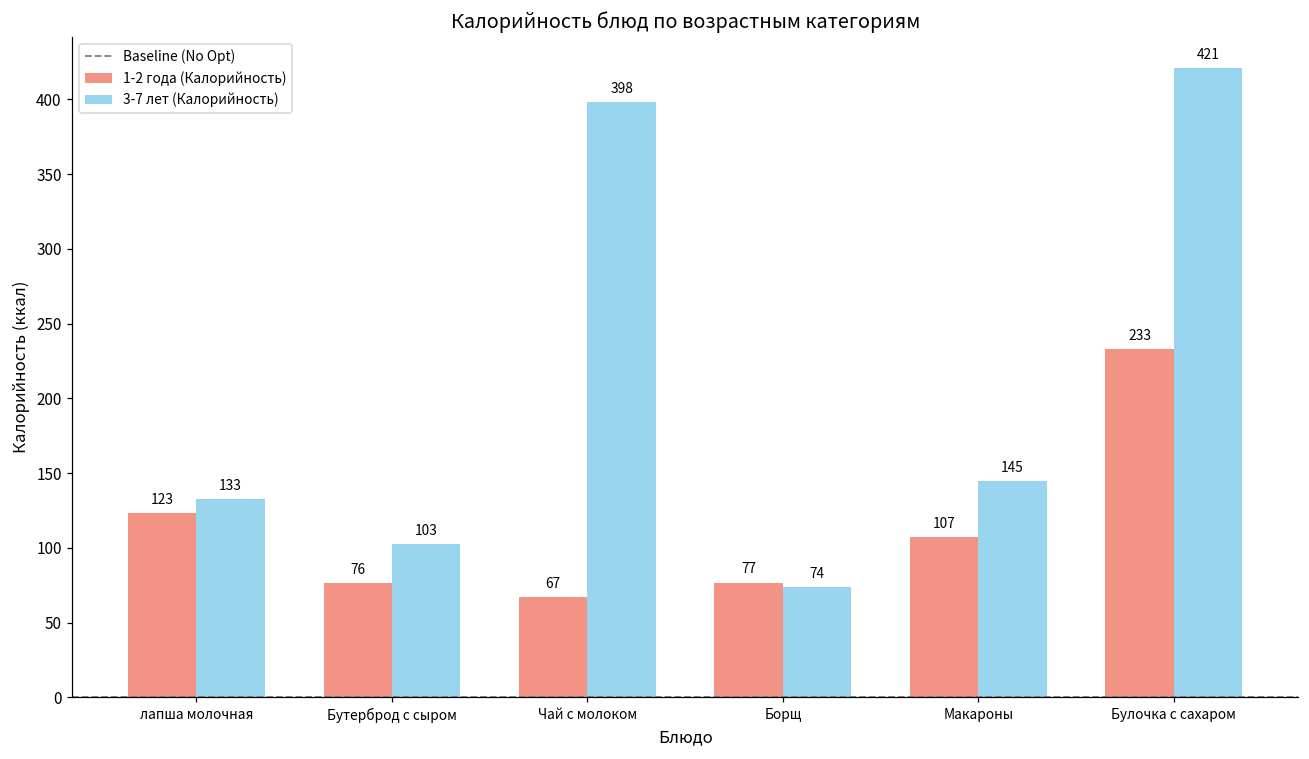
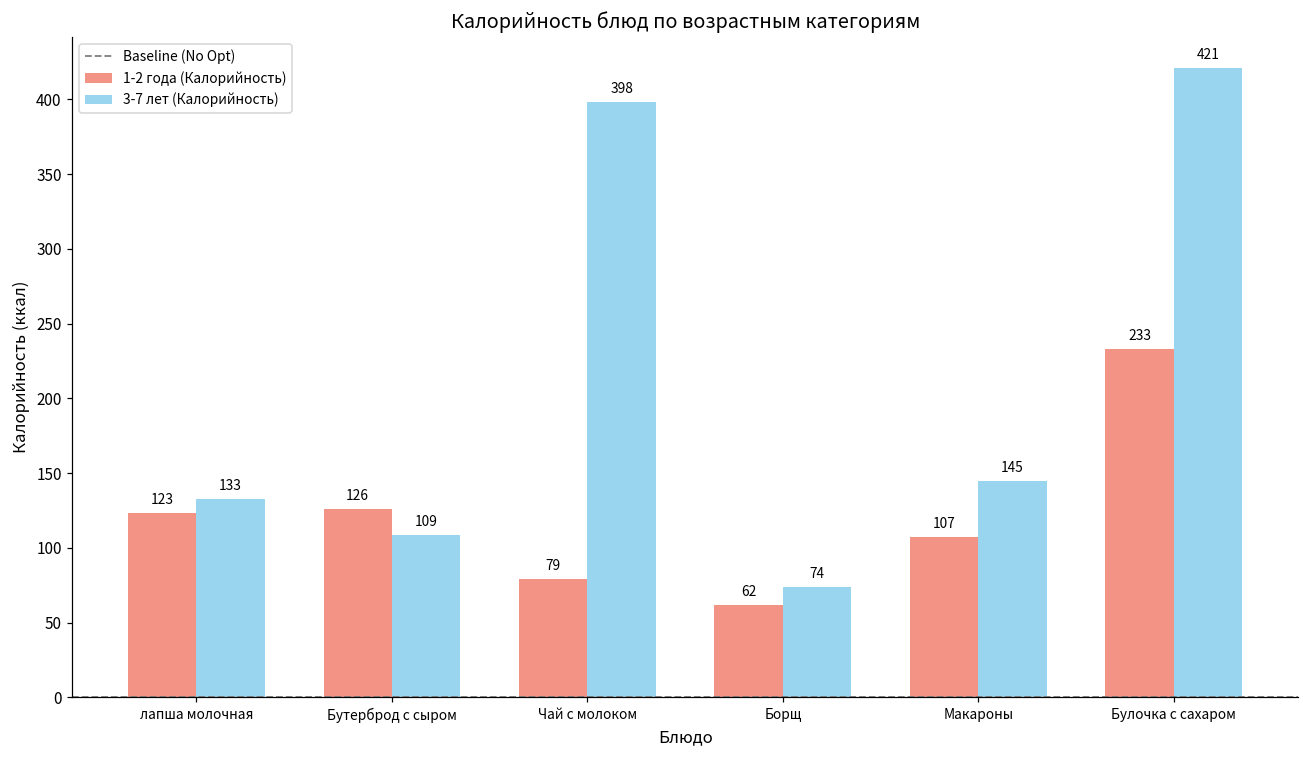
  {
    "1-2 года (Калорийность)": {
      "лапша молочная": 123,
-     "Бутерброд с сыром": 76,
-     "Чай с молоком": 67,
-     "Борщ": 77,
+     "Бутерброд с сыром": 126,
+     "Чай с молоком": 79,
+     "Борщ": 62,
      "Макароны": 107,
      "Булочка с сахаром": 233
    },
    "3-7 лет (Калорийность)": {
      "лапша молочная": 133,
-     "Бутерброд с сыром": 103,
+     "Бутерброд с сыром": 109,
      "Чай с молоком": 398,
      "Борщ": 74,
      "Макароны": 145,
      "Булочка с сахаром": 421
    }
  }
